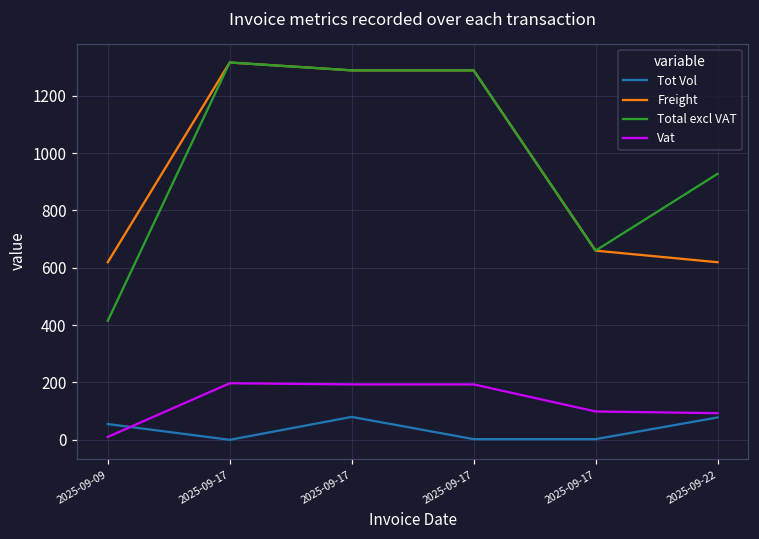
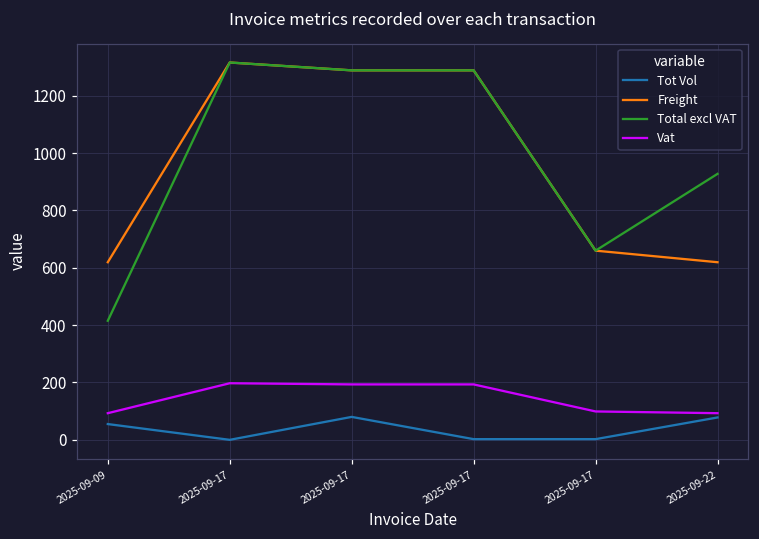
  {
    "Tot Vol": {
      "2025-09-09": 60,
      "2025-09-22": 80
    },
    "Freight": {
      "2025-09-09": 620,
      "2025-09-22": 620
    },
    "Total excl VAT": {
      "2025-09-09": 420,
      "2025-09-22": 930
    },
    "Vat": {
-     "2025-09-09": 10,
+     "2025-09-09": 90,
      "2025-09-22": 90
    }
  }
